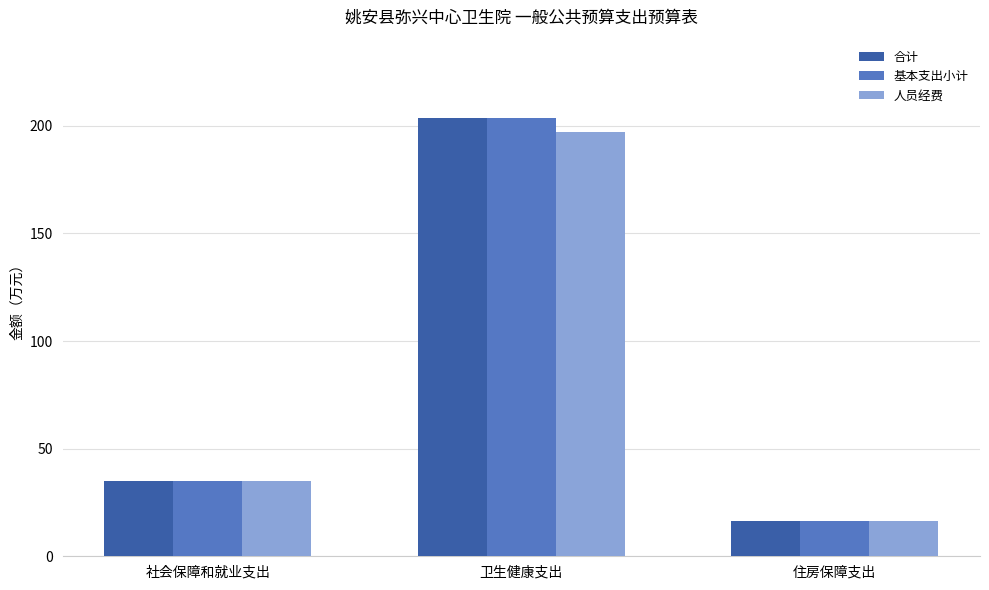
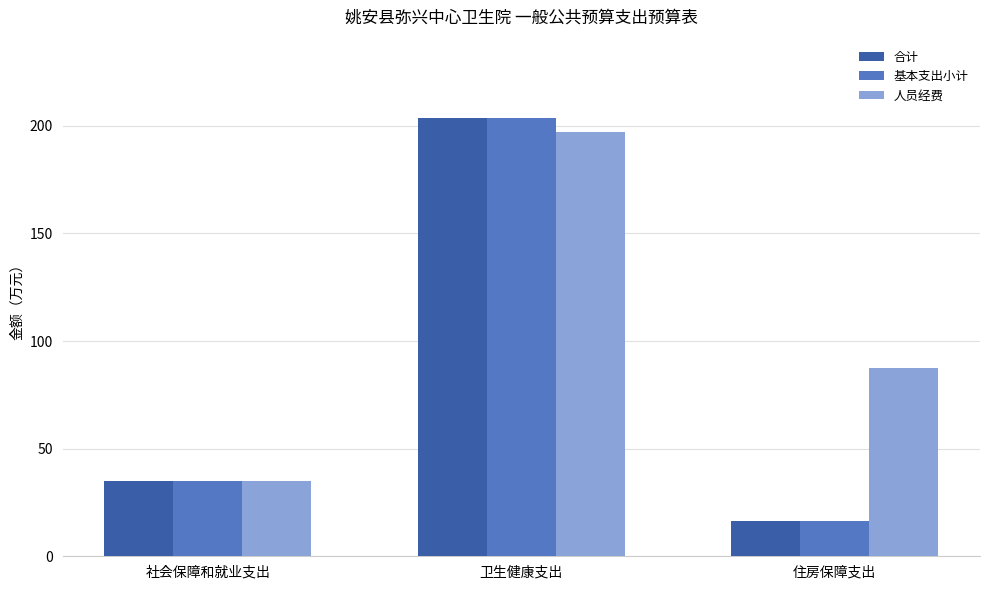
  {
    "人员经费": {
      "社会保障和就业支出": 35,
      "卫生健康支出": 197,
-     "住房保障支出": 16
+     "住房保障支出": 88
    }
  }
